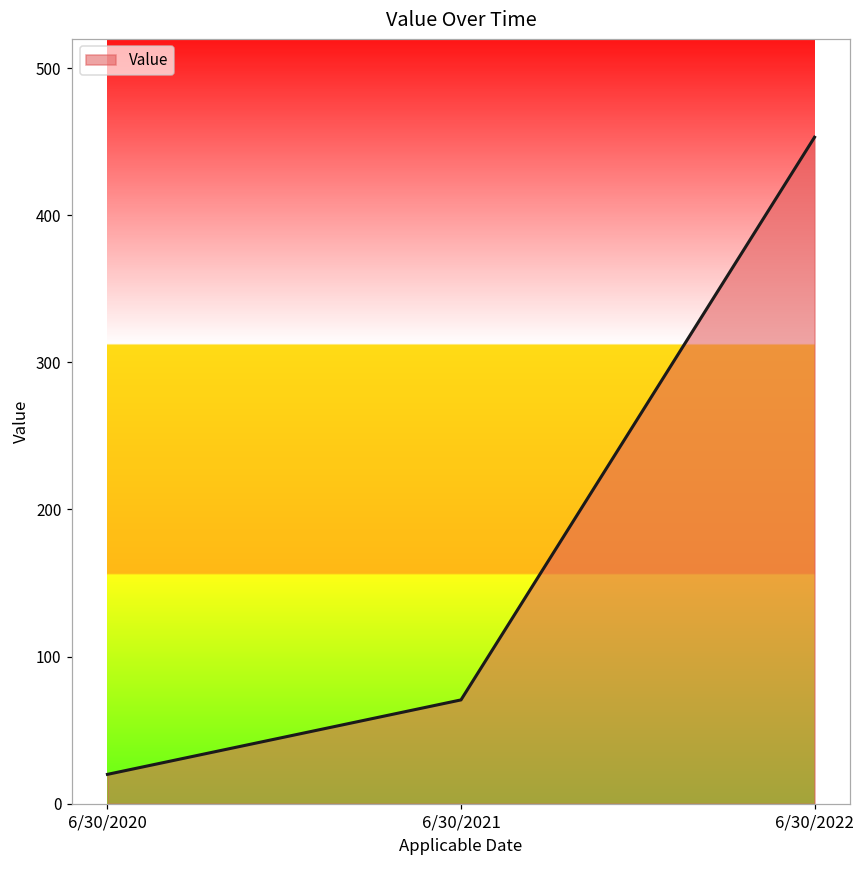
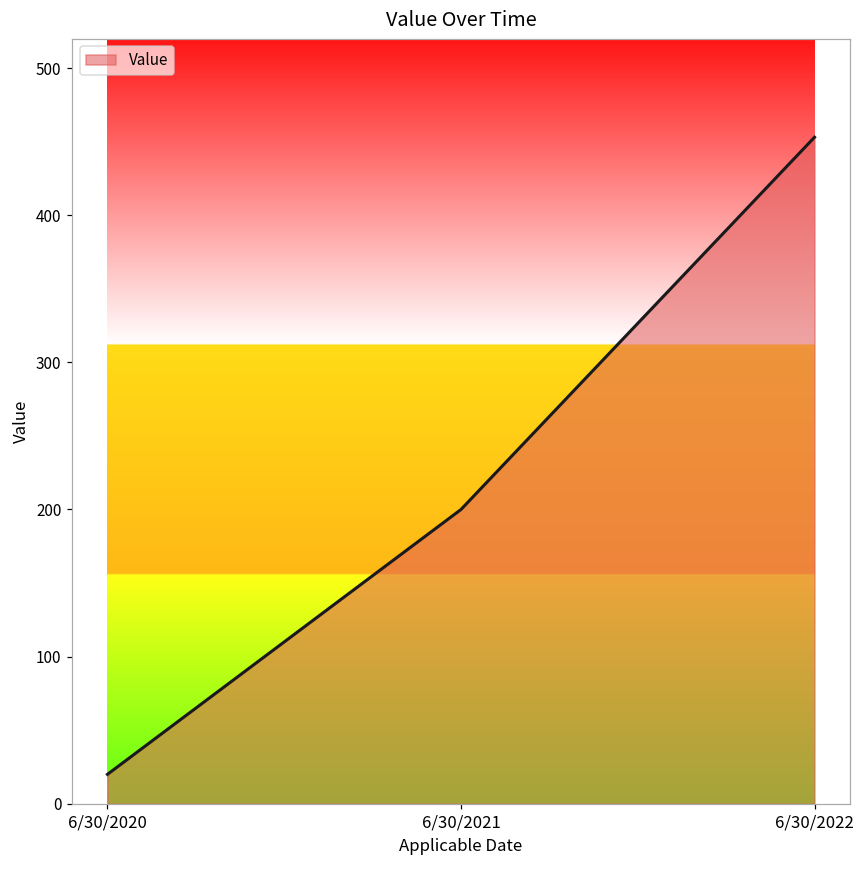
  {
    "6/30/2020": 20,
-   "6/30/2021": 71,
+   "6/30/2021": 200,
    "6/30/2022": 453
  }
